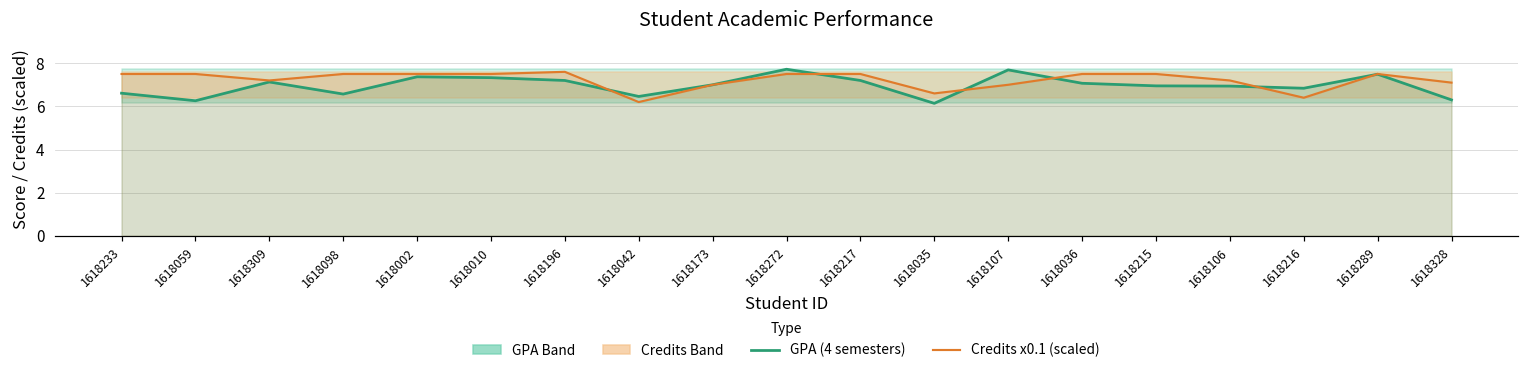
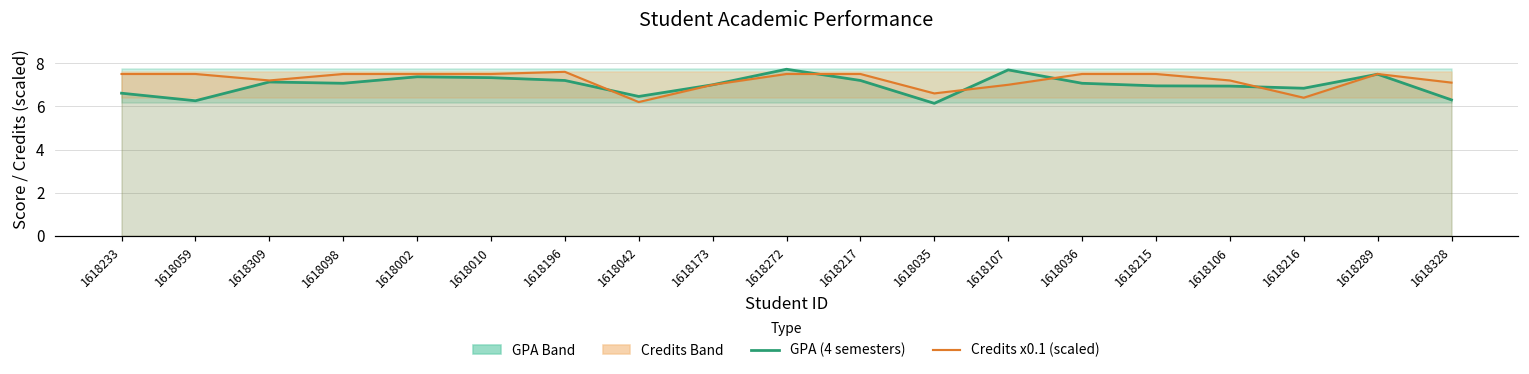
  {
    "GPA (4 semesters)": {
      "1618233": 6.6,
      "1618059": 6.3,
-     "1618098": 6.6,
+     "1618098": 7.1,
      "1618002": 7.4,
      "1618010": 7.3,
      "1618196": 7.2,
      "1618042": 6.5,
      "1618217": 7.2,
      "1618035": 6.1,
      "1618036": 7.1,
      "1618215": 7.0,
      "1618106": 6.9,
      "1618216": 6.8,
      "1618328": 6.3
    },
    "Credits x0.1 (scaled)": {
      "1618042": 6.2,
      "1618035": 6.6,
      "1618107": 7.0,
      "1618106": 7.2,
      "1618216": 6.4,
      "1618328": 7.1
    }
  }
